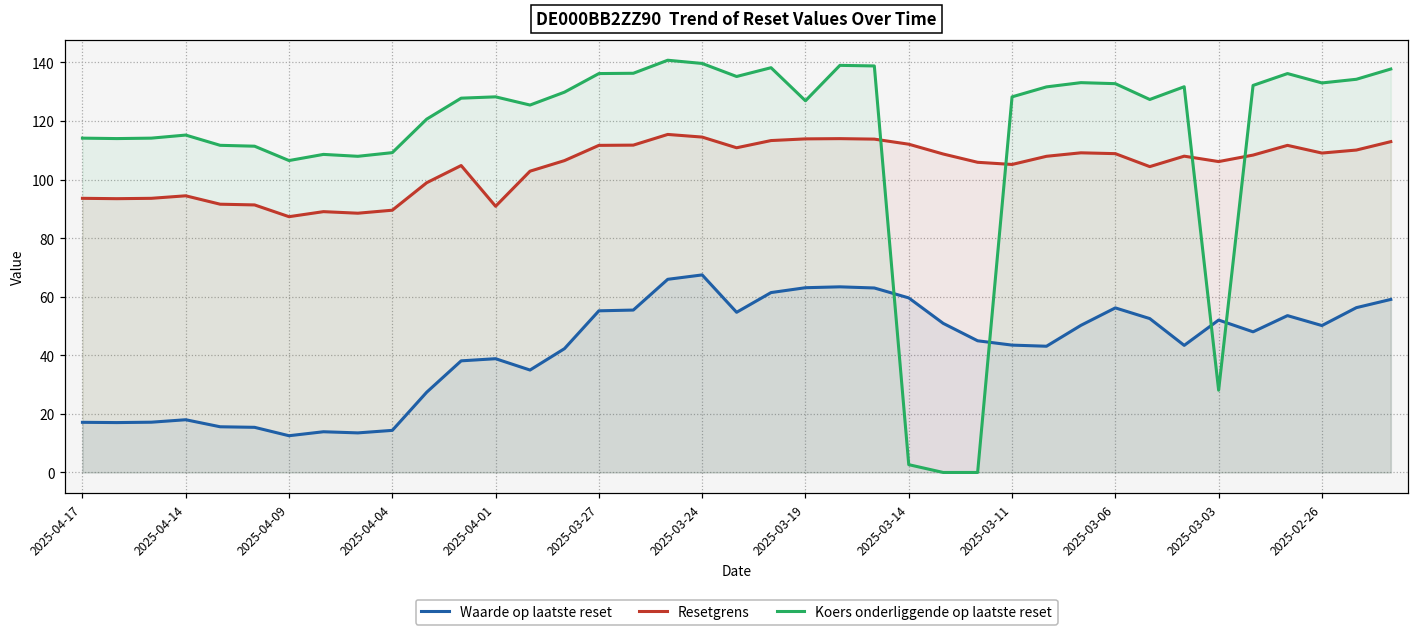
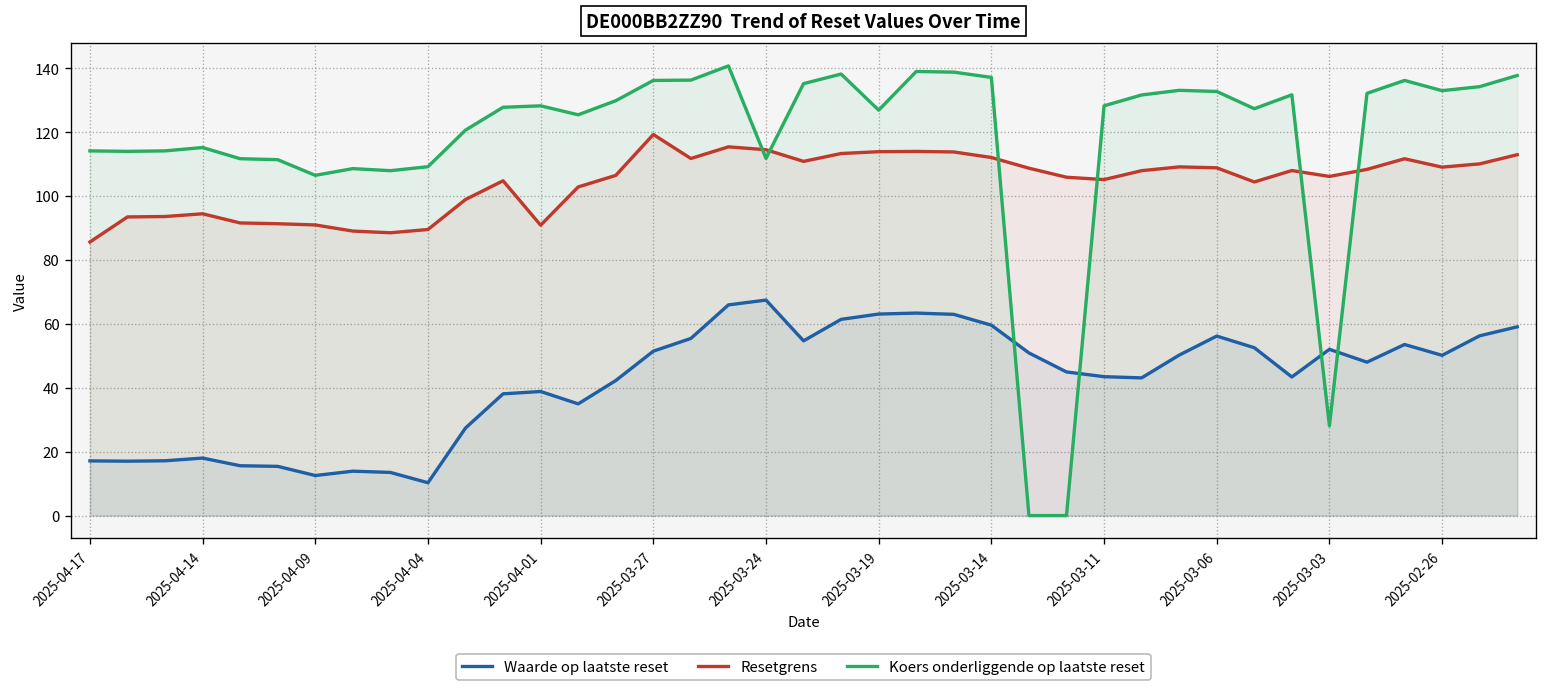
  {
    "Waarde op laatste reset": {
      "2025-04-17": 17,
      "2025-04-14": 18,
      "2025-04-09": 13,
-     "2025-04-04": 14,
+     "2025-04-04": 10,
      "2025-04-01": 39,
-     "2025-03-27": 55,
+     "2025-03-27": 51,
      "2025-03-24": 67,
      "2025-03-19": 63,
      "2025-03-14": 60,
      "2025-03-11": 43,
      "2025-03-06": 56,
      "2025-03-03": 52,
      "2025-02-26": 50
    },
    "Resetgrens": {
-     "2025-04-17": 94,
+     "2025-04-17": 86,
      "2025-04-14": 94,
-     "2025-04-09": 87,
+     "2025-04-09": 91,
      "2025-04-04": 90,
      "2025-04-01": 91,
-     "2025-03-27": 112,
+     "2025-03-27": 119,
      "2025-03-24": 115,
      "2025-03-19": 114,
      "2025-03-14": 112,
      "2025-03-11": 105,
      "2025-03-06": 109,
      "2025-03-03": 106,
      "2025-02-26": 109
    },
    "Koers onderliggende op laatste reset": {
      "2025-04-17": 114,
      "2025-04-14": 115,
      "2025-04-09": 107,
      "2025-04-04": 109,
      "2025-04-01": 128,
      "2025-03-27": 136,
-     "2025-03-24": 140,
+     "2025-03-24": 112,
      "2025-03-19": 127,
-     "2025-03-14": 3,
+     "2025-03-14": 137,
      "2025-03-11": 128,
      "2025-03-06": 133,
      "2025-03-03": 28,
      "2025-02-26": 133
    }
  }
